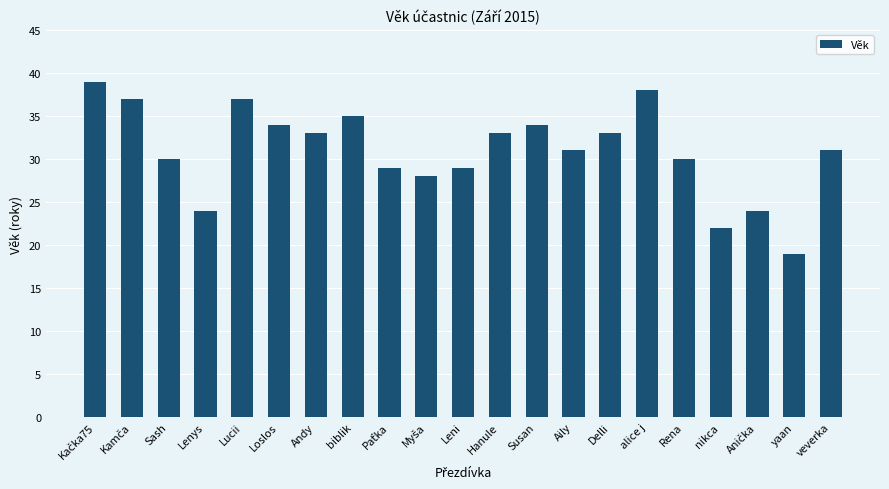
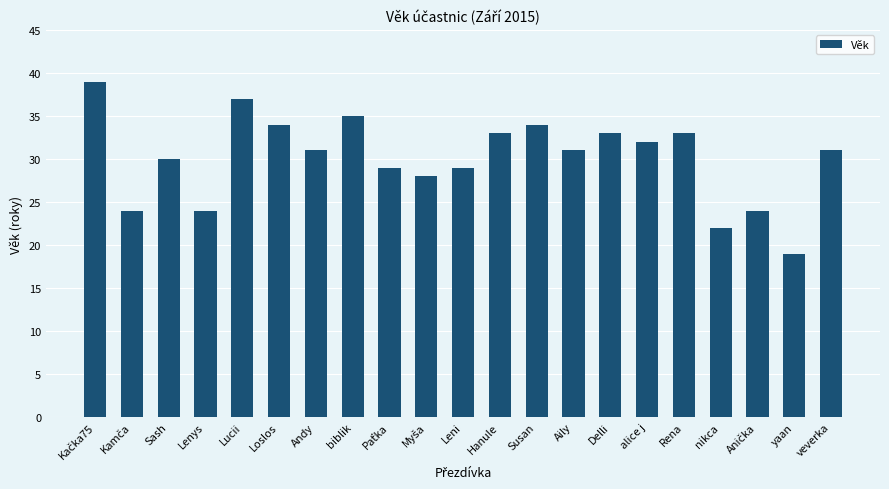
  {
    "Kačka75": 39,
-   "Kamča": 37,
+   "Kamča": 24,
    "Sash": 30,
    "Lenys": 24,
    "Lucii": 37,
    "Loslos": 34,
-   "Andy": 33,
+   "Andy": 31,
    "biblik": 35,
    "Paťka": 29,
    "Myša": 28,
    "Leni": 29,
    "Hanule": 33,
    "Susan": 34,
    "Aily": 31,
    "Delli": 33,
-   "alice j": 38,
-   "Rena": 30,
+   "alice j": 32,
+   "Rena": 33,
    "nikca": 22,
    "Anička": 24,
    "yaan": 19,
    "veverka": 31
  }
